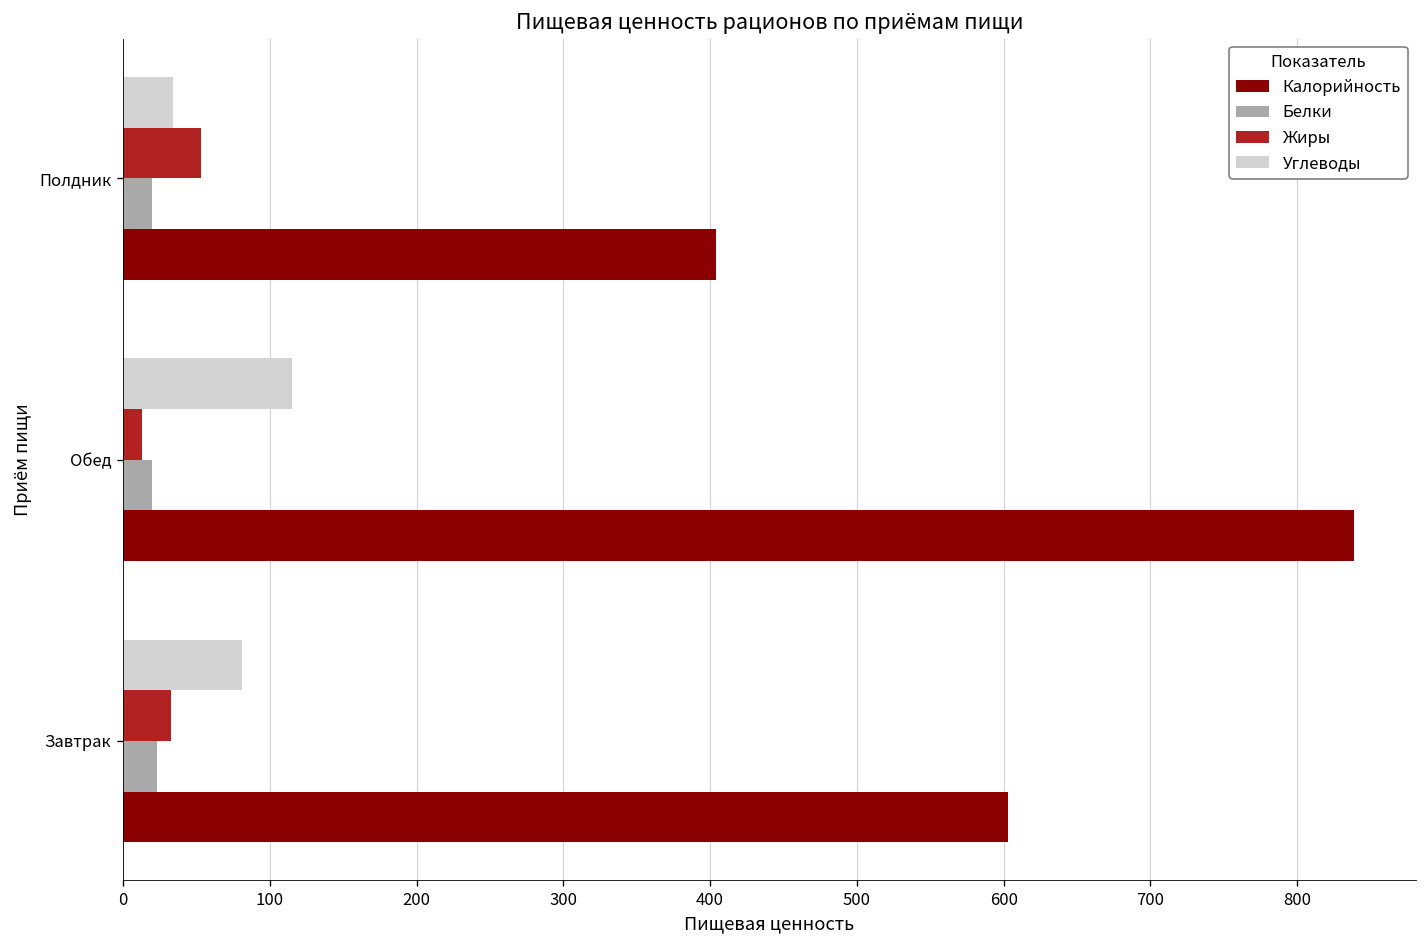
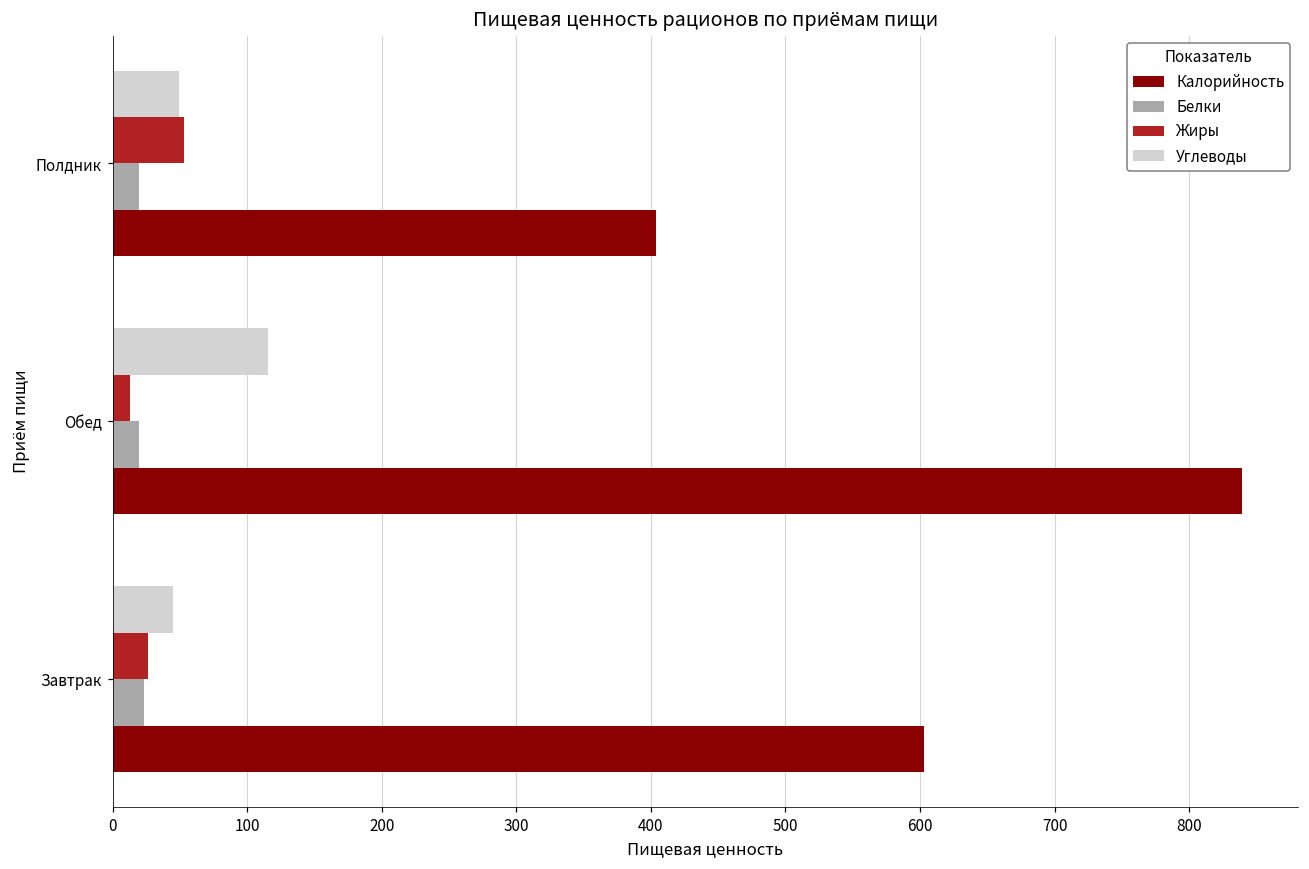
  {
    "Калорийность": {
      "Полдник": 404,
      "Обед": 839,
      "Завтрак": 603
    },
    "Белки": {
      "Полдник": 20,
      "Обед": 20,
      "Завтрак": 23
    },
    "Жиры": {
      "Полдник": 53,
      "Обед": 13,
-     "Завтрак": 33
+     "Завтрак": 26
    },
    "Углеводы": {
-     "Полдник": 34,
+     "Полдник": 49,
      "Обед": 115,
-     "Завтрак": 81
+     "Завтрак": 45
    }
  }
